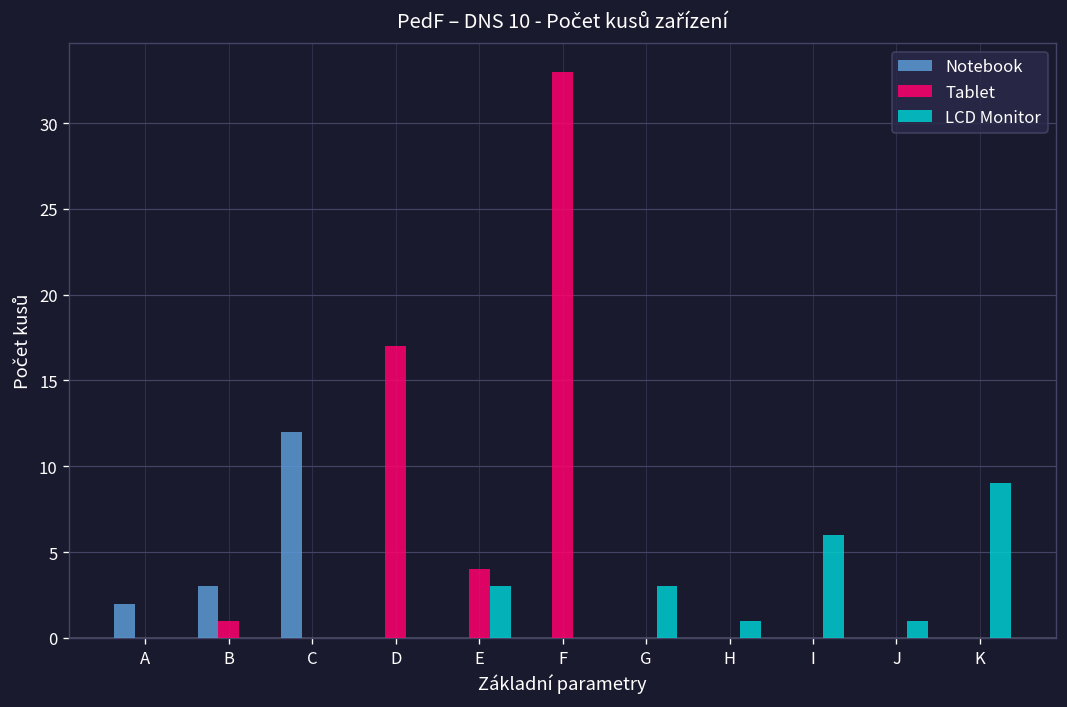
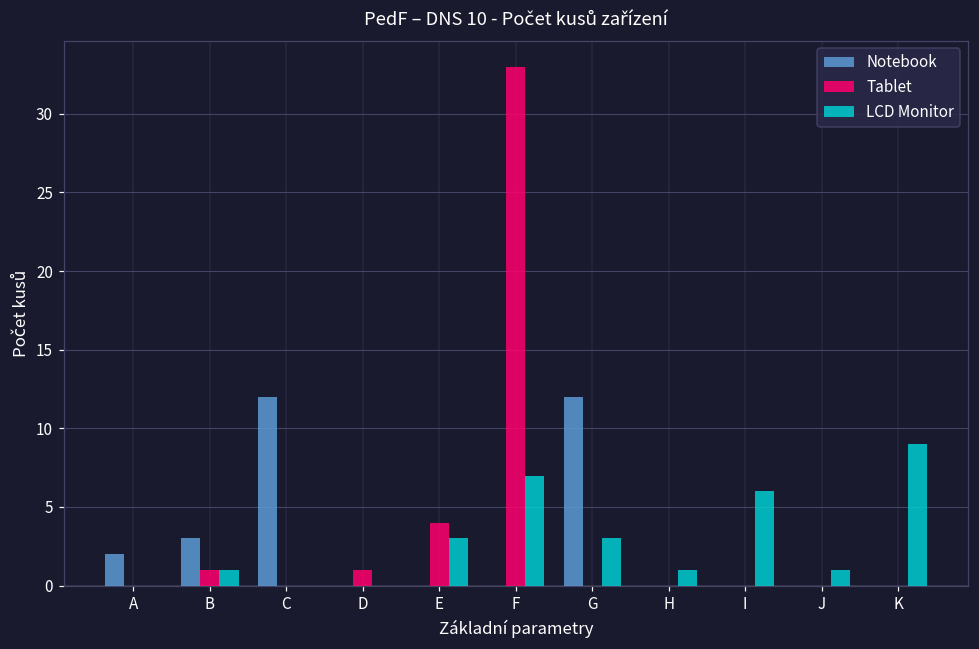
  {
    "Notebook": {
      "A": 2,
      "B": 3,
      "C": 12,
      "D": 0,
      "E": 0,
      "F": 0,
-     "G": 0,
+     "G": 12,
      "H": 0,
      "I": 0,
      "J": 0,
      "K": 0
    },
    "Tablet": {
      "A": 0,
      "B": 1,
      "C": 0,
-     "D": 17,
+     "D": 1,
      "E": 4,
      "F": 33,
      "G": 0,
      "H": 0,
      "I": 0,
      "J": 0,
      "K": 0
    },
    "LCD Monitor": {
      "A": 0,
-     "B": 0,
+     "B": 1,
      "C": 0,
      "D": 0,
      "E": 3,
-     "F": 0,
+     "F": 7,
      "G": 3,
      "H": 1,
      "I": 6,
      "J": 1,
      "K": 9
    }
  }
